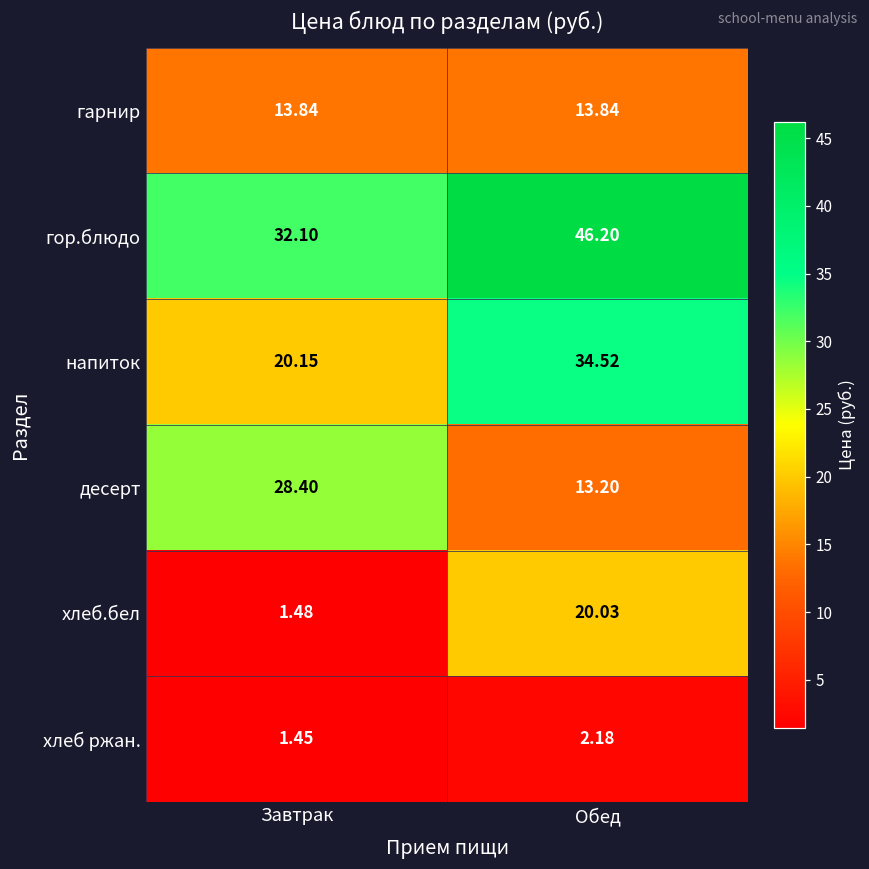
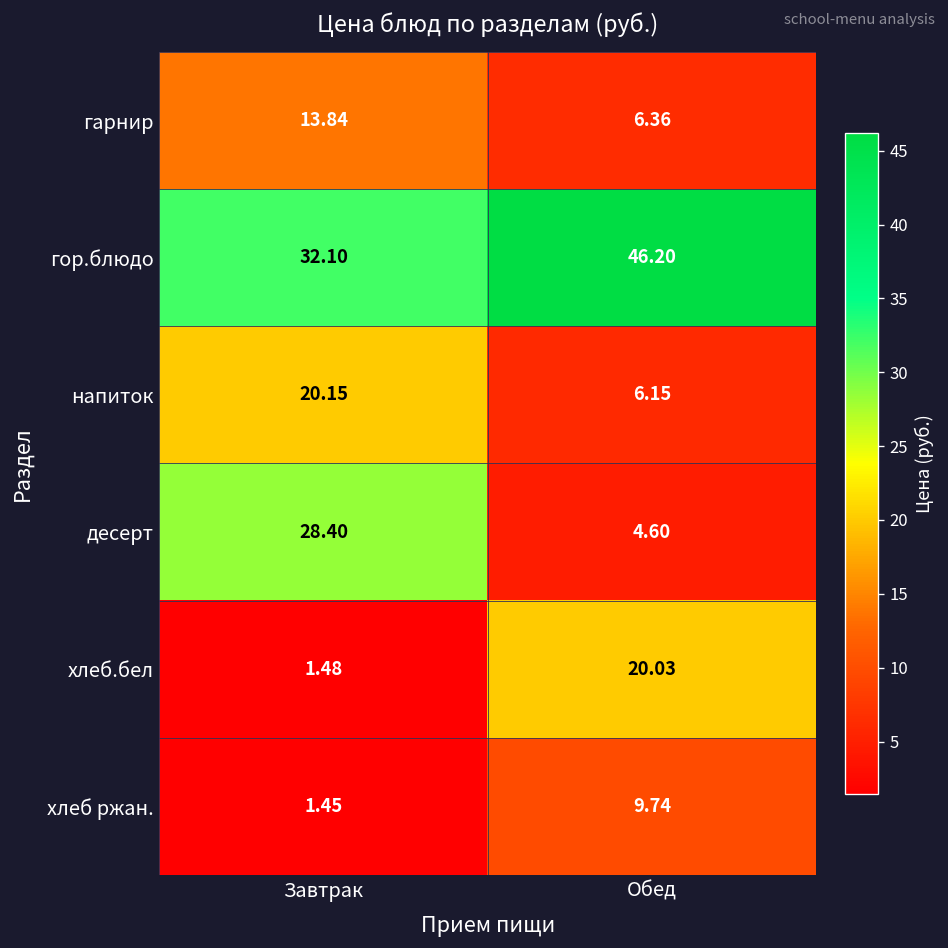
  {
    "гарнир": {
      "Завтрак": 13.84,
-     "Обед": 13.84
+     "Обед": 6.36
    },
    "гор.блюдо": {
      "Завтрак": 32.10,
      "Обед": 46.20
    },
    "напиток": {
      "Завтрак": 20.15,
-     "Обед": 34.52
+     "Обед": 6.15
    },
    "десерт": {
      "Завтрак": 28.40,
-     "Обед": 13.20
+     "Обед": 4.60
    },
    "хлеб.бел": {
      "Завтрак": 1.48,
      "Обед": 20.03
    },
    "хлеб ржан.": {
      "Завтрак": 1.45,
-     "Обед": 2.18
+     "Обед": 9.74
    }
  }
